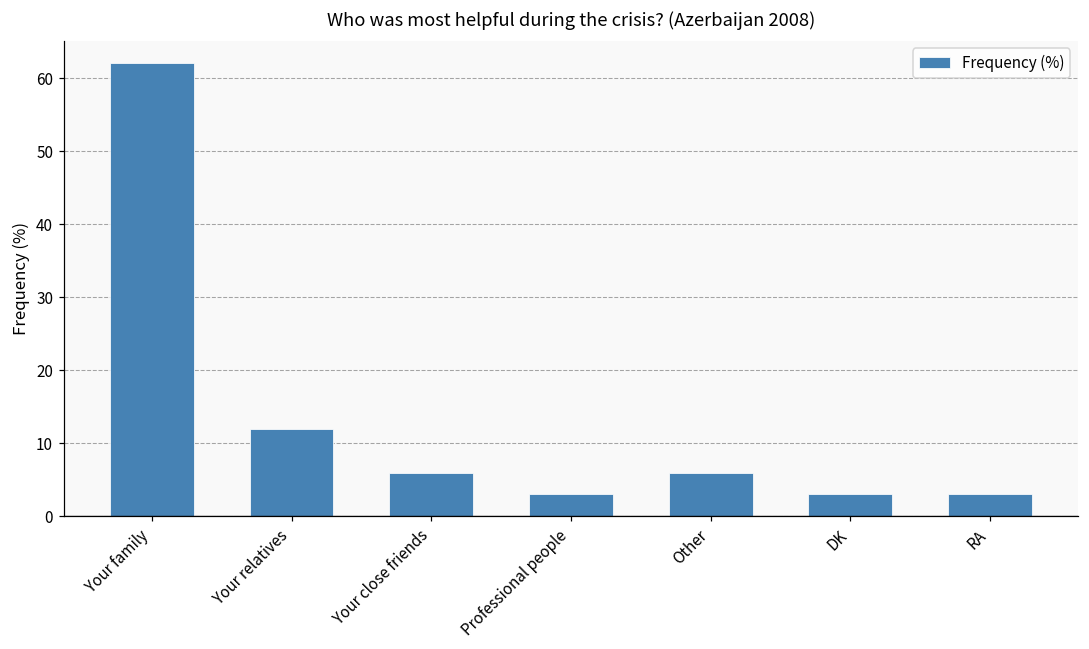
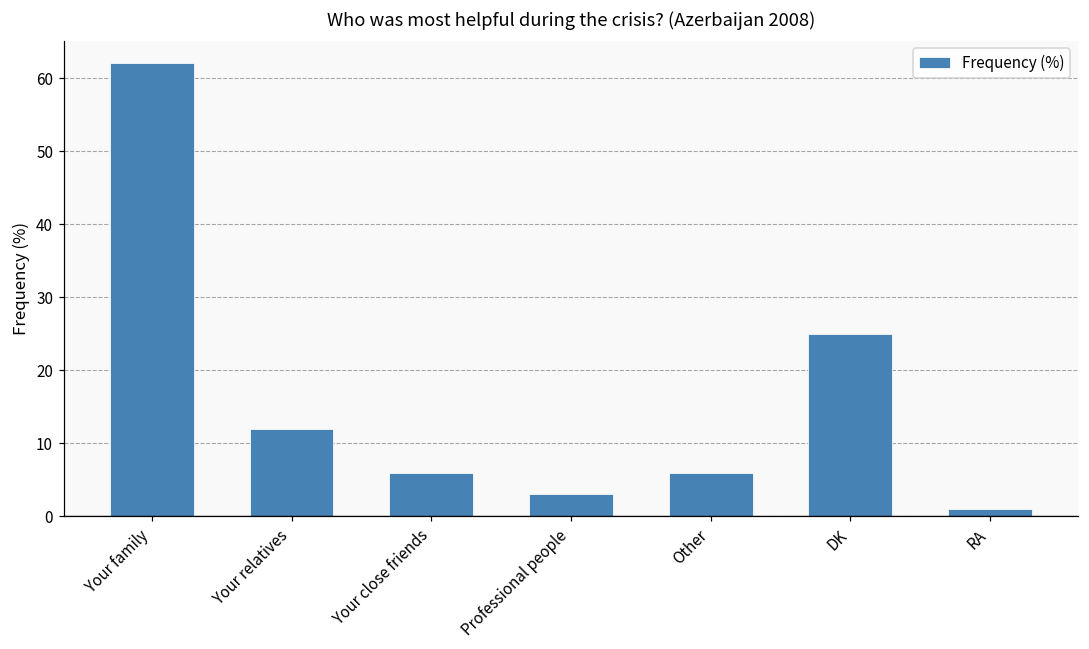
  {
    "Your family": 62,
    "Your relatives": 12,
    "Your close friends": 6,
    "Professional people": 3,
    "Other": 6,
-   "DK": 3,
-   "RA": 3
+   "DK": 25,
+   "RA": 1
  }
